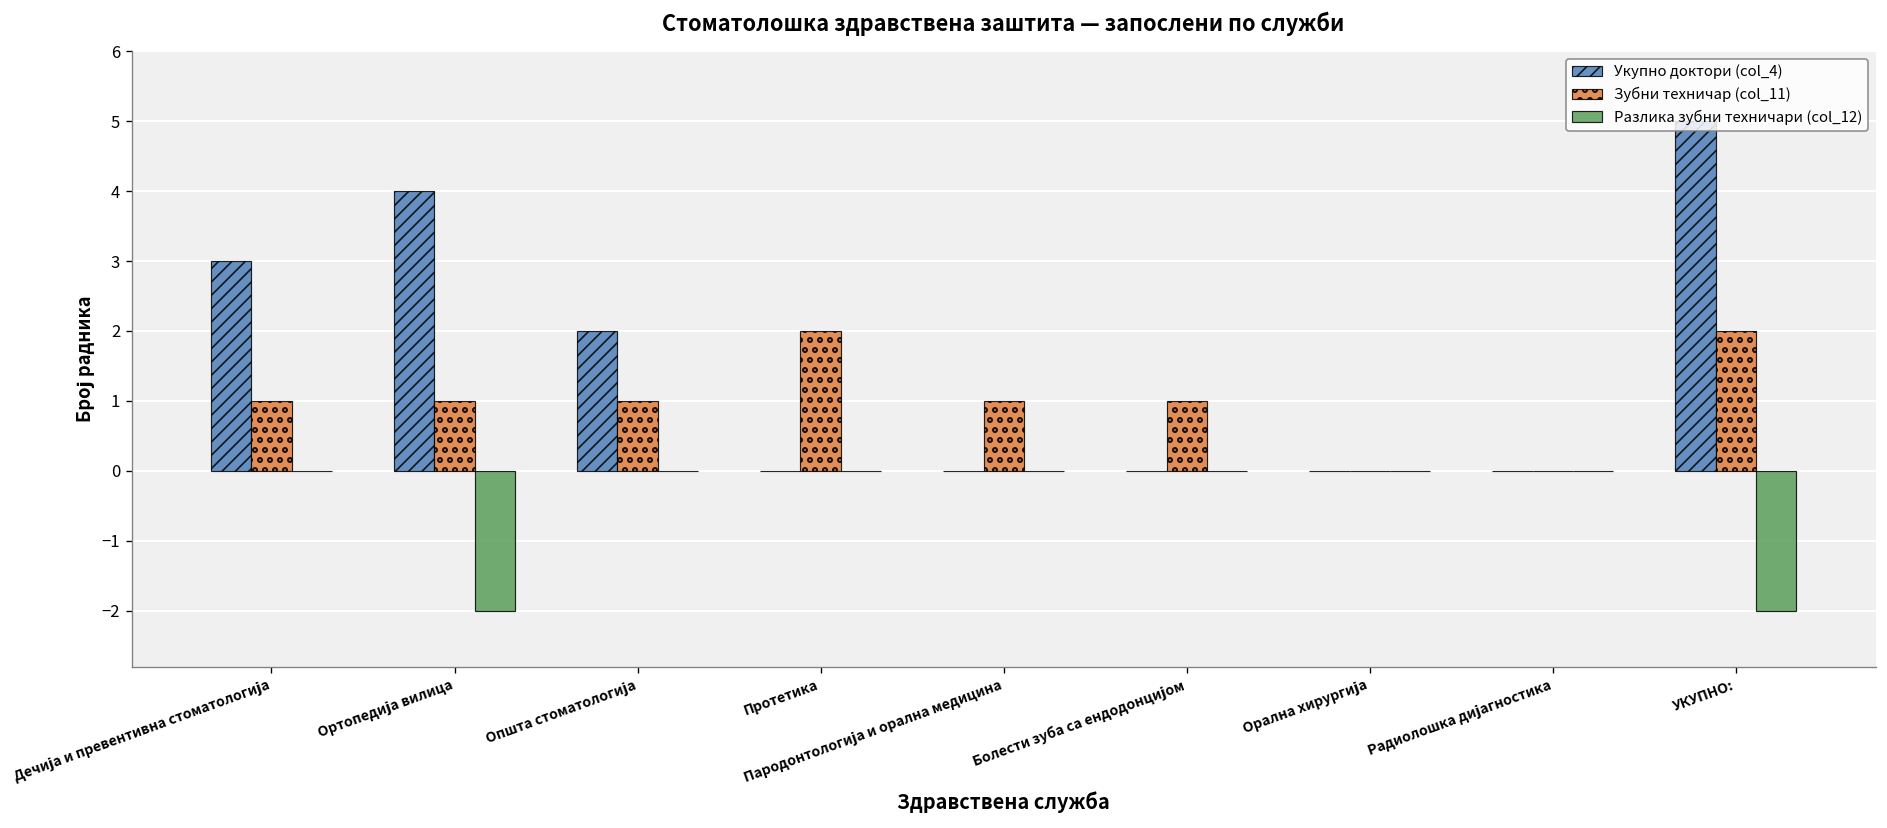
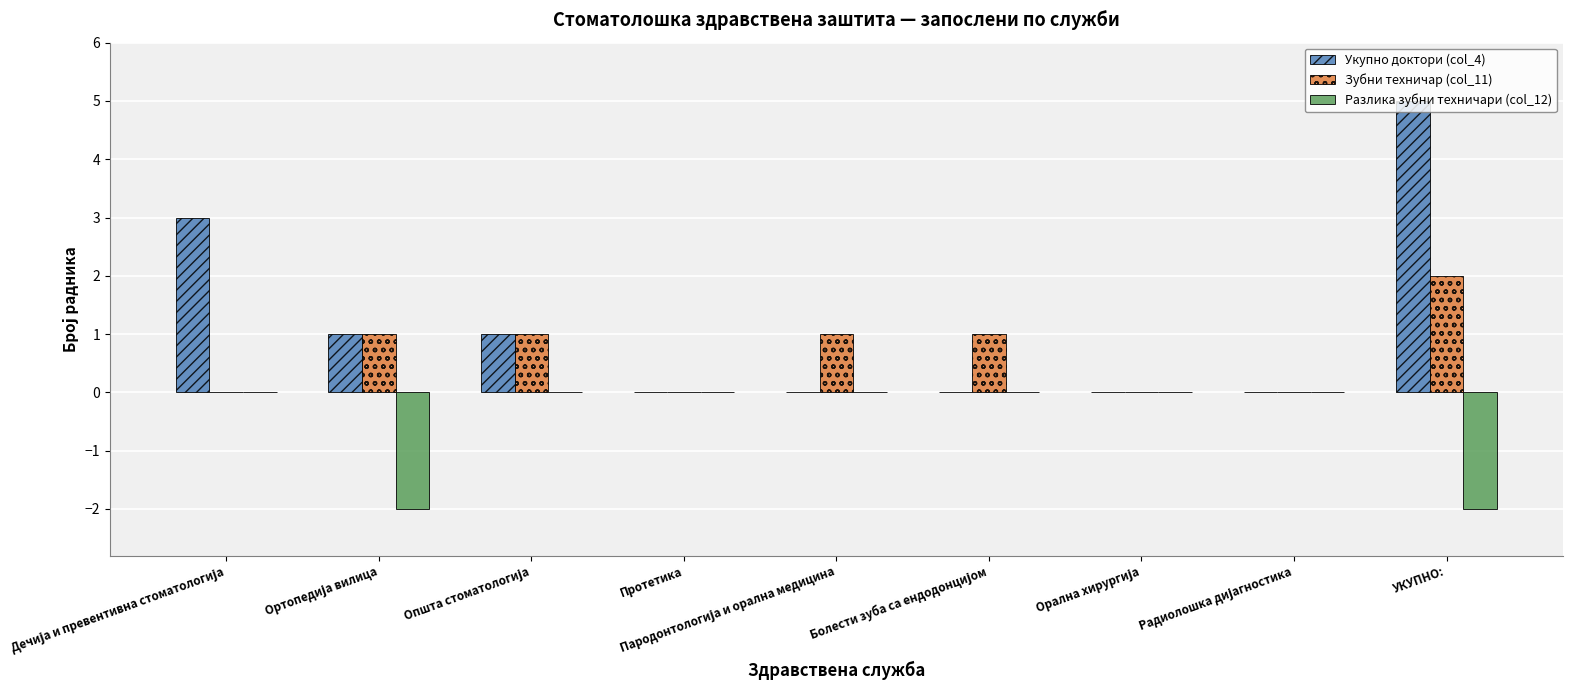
  {
    "Укупно доктори (col_4)": {
      "Дечија и превентивна стоматологија": 3,
-     "Ортопедија вилица": 4,
-     "Општа стоматологија": 2,
+     "Ортопедија вилица": 1,
+     "Општа стоматологија": 1,
      "Протетика": 0,
      "Парoдонтологија и орална медицина": 0,
      "Болести зуба са ендодонцијом": 0,
      "Орална хирургија": 0,
      "Радиолошка дијагностика": 0
    },
    "Зубни техничар (col_11)": {
-     "Дечија и превентивна стоматологија": 1,
+     "Дечија и превентивна стоматологија": 0,
      "Ортопедија вилица": 1,
      "Општа стоматологија": 1,
-     "Протетика": 2,
+     "Протетика": 0,
      "Парoдонтологија и орална медицина": 1,
      "Болести зуба са ендодонцијом": 1,
      "Орална хирургија": 0,
      "Радиолошка дијагностика": 0,
      "УКУПНО:": 2
    },
    "Разлика зубни техничари (col_12)": {
      "Дечија и превентивна стоматологија": 0,
      "Ортопедија вилица": -2,
      "Општа стоматологија": 0,
      "Протетика": 0,
      "Парoдонтологија и орална медицина": 0,
      "Болести зуба са ендодонцијом": 0,
      "Орална хирургија": 0,
      "Радиолошка дијагностика": 0,
      "УКУПНО:": -2
    }
  }
